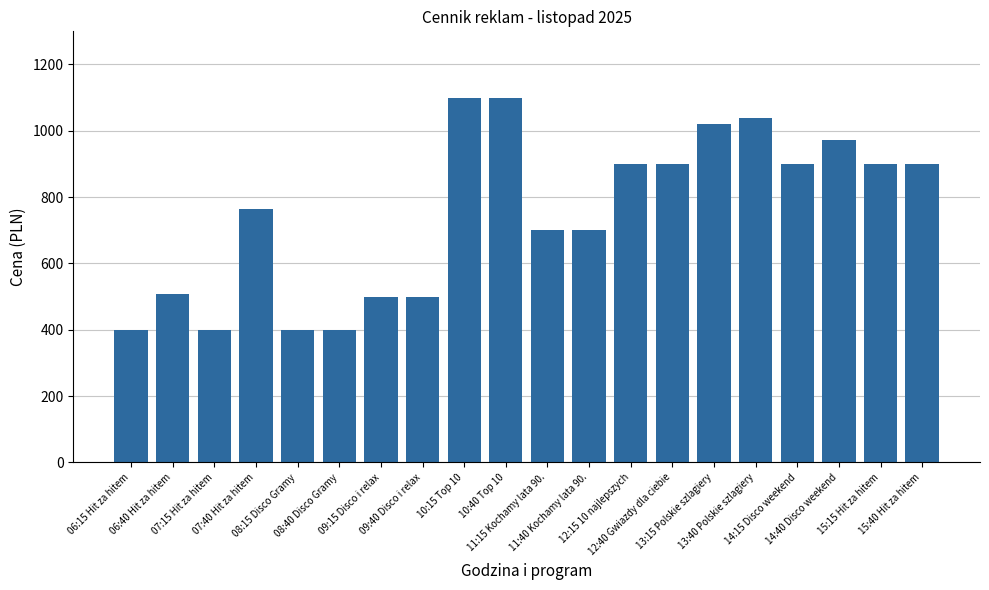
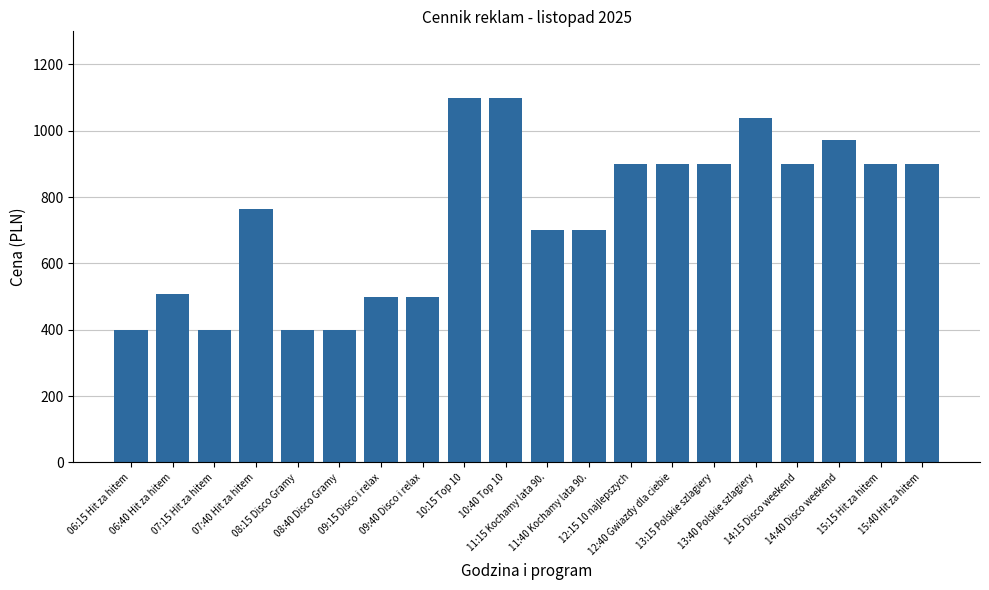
  {
    "06:15 Hit za hitem": 400,
    "06:40 Hit za hitem": 510,
    "07:15 Hit za hitem": 400,
    "07:40 Hit za hitem": 760,
    "08:15 Disco Gramy": 400,
    "08:40 Disco Gramy": 400,
    "09:15 Disco i relax": 500,
    "09:40 Disco i relax": 500,
    "10:15 Top 10": 1100,
    "10:40 Top 10": 1100,
    "11:15 Kochamy lata 90.": 700,
    "11:40 Kochamy lata 90.": 700,
    "12:15 10 najlepszych": 900,
    "12:40 Gwiazdy dla ciebie": 900,
-   "13:15 Polskie szlagiery": 1020,
+   "13:15 Polskie szlagiery": 900,
    "13:40 Polskie szlagiery": 1040,
    "14:15 Disco weekend": 900,
    "14:40 Disco weekend": 970,
    "15:15 Hit za hitem": 900,
    "15:40 Hit za hitem": 900
  }
